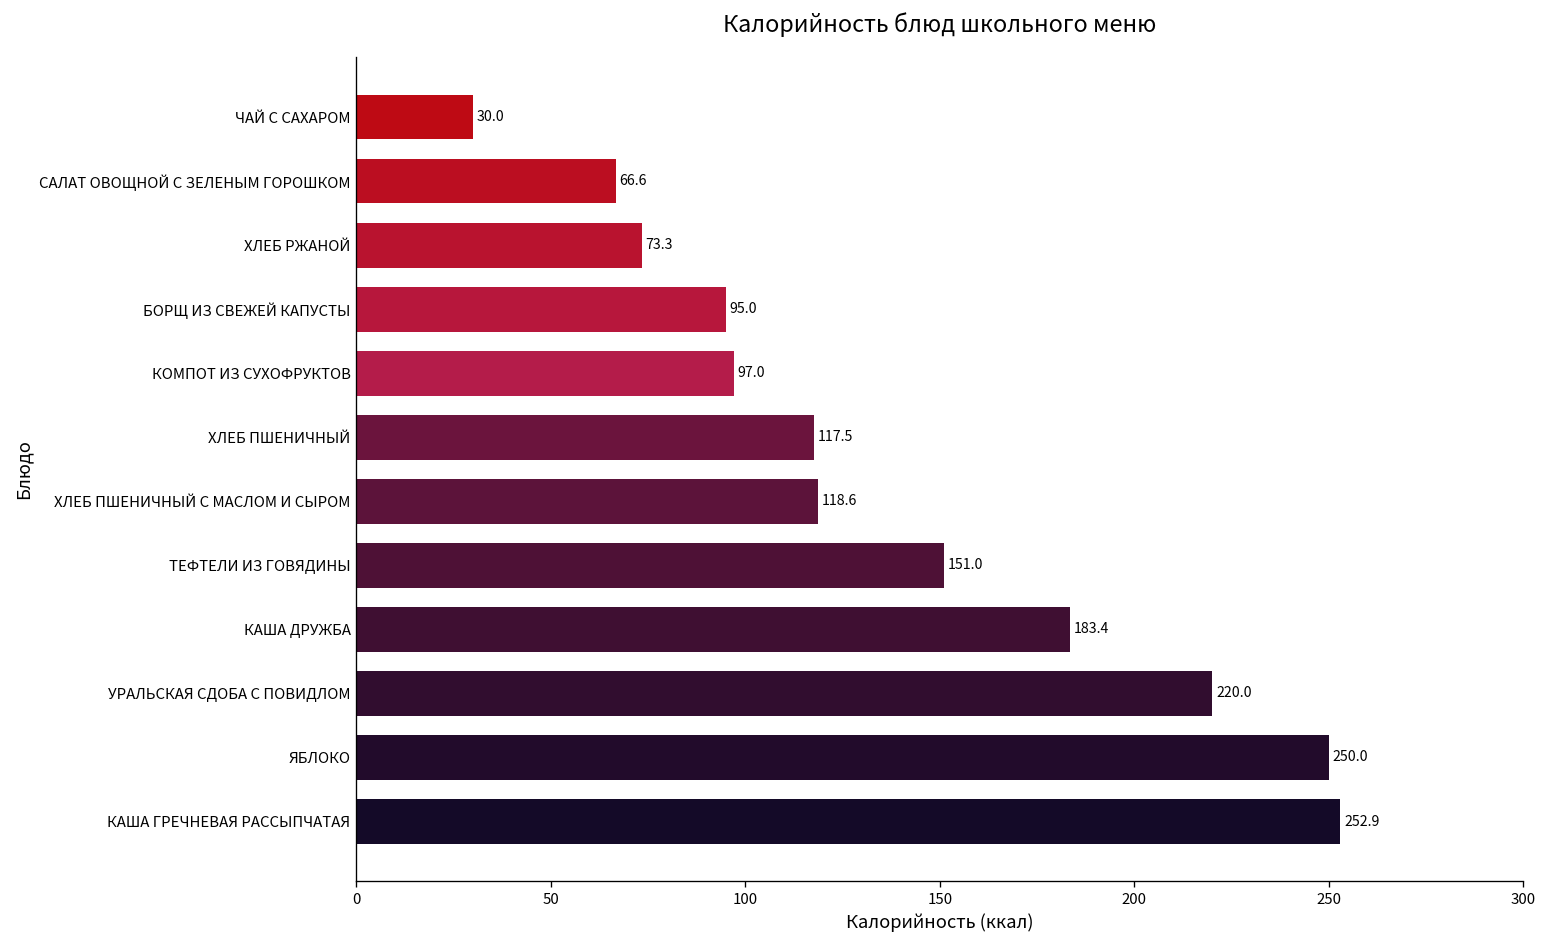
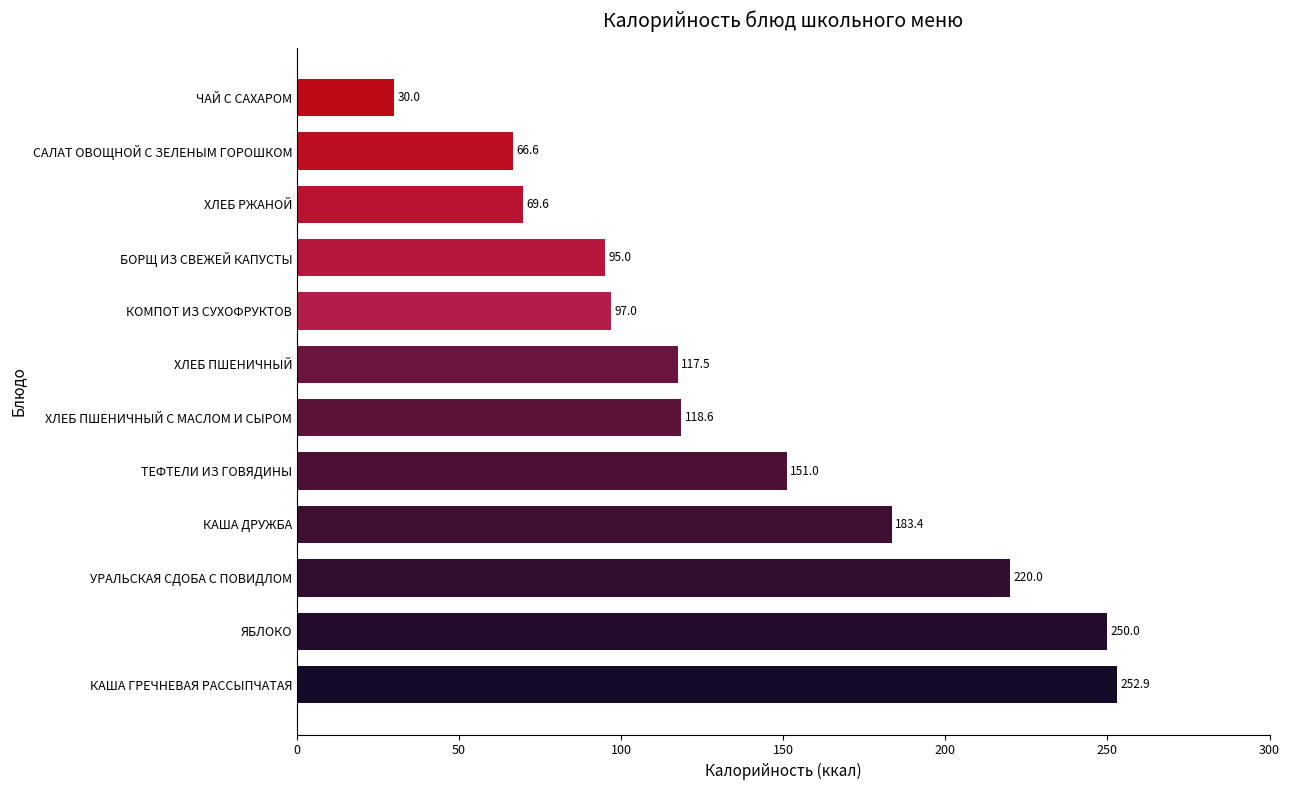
  {
    "ЧАЙ С САХАРОМ": 30.0,
    "САЛАТ ОВОЩНОЙ С ЗЕЛЕНЫМ ГОРОШКОМ": 66.6,
-   "ХЛЕБ РЖАНОЙ": 73.3,
+   "ХЛЕБ РЖАНОЙ": 69.6,
    "БОРЩ ИЗ СВЕЖЕЙ КАПУСТЫ": 95.0,
    "КОМПОТ ИЗ СУХОФРУКТОВ": 97.0,
    "ХЛЕБ ПШЕНИЧНЫЙ": 117.5,
    "ХЛЕБ ПШЕНИЧНЫЙ С МАСЛОМ И СЫРОМ": 118.6,
    "ТЕФТЕЛИ ИЗ ГОВЯДИНЫ": 151.0,
    "КАША ДРУЖБА": 183.4,
    "УРАЛЬСКАЯ СДОБА С ПОВИДЛОМ": 220.0,
    "ЯБЛОКО": 250.0,
    "КАША ГРЕЧНЕВАЯ РАССЫПЧАТАЯ": 252.9
  }
